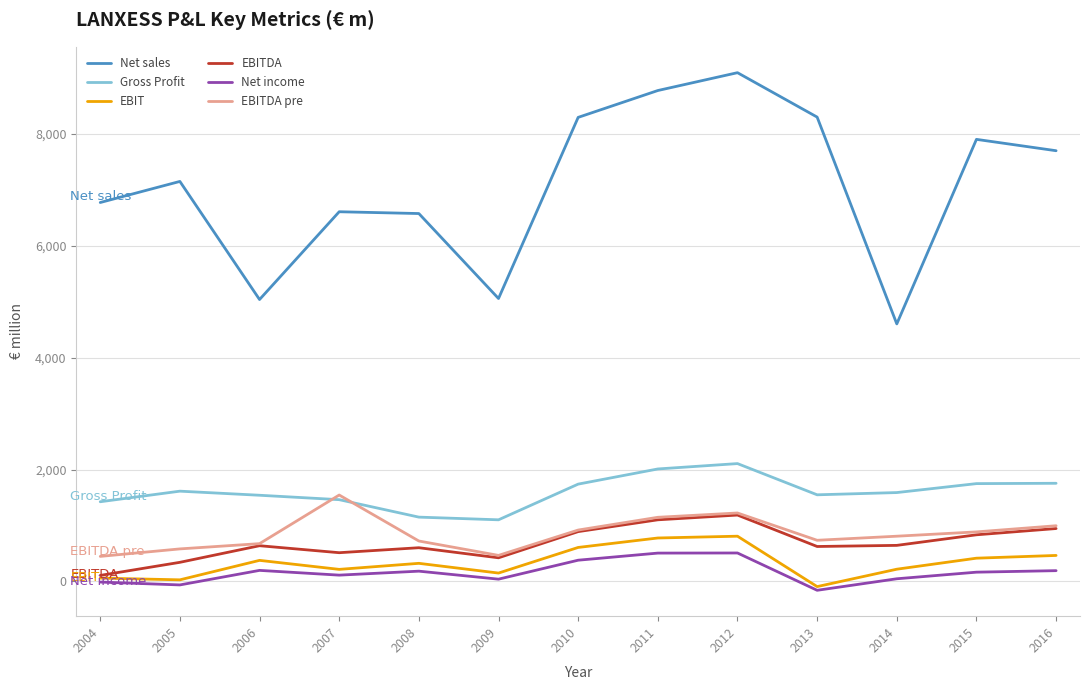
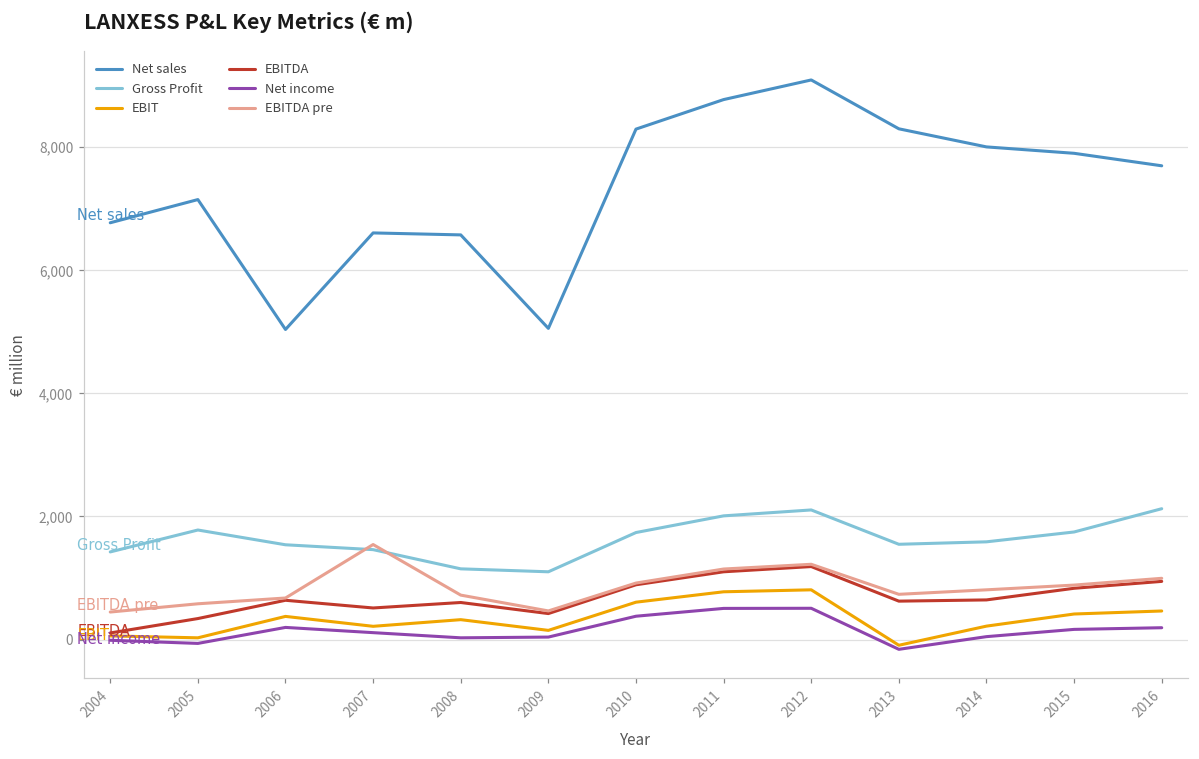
  {
    "Net sales": {
      "2004": "6,800",
      "2005": "7,200",
      "2006": "5,000",
      "2007": "6,600",
      "2008": "6,600",
      "2009": "5,100",
      "2010": "8,300",
      "2011": "8,800",
      "2012": "9,100",
      "2013": "8,300",
-     "2014": "4,600",
+     "2014": "8,000",
      "2015": "7,900",
      "2016": "7,700"
    },
    "Gross Profit": {
      "2004": "1,400",
-     "2005": "1,600",
+     "2005": "1,800",
      "2006": "1,500",
      "2007": "1,500",
      "2008": "1,100",
      "2009": "1,100",
      "2010": "1,700",
      "2011": "2,000",
      "2012": "2,100",
      "2013": "1,500",
      "2014": "1,600",
      "2015": "1,700",
-     "2016": "1,800"
+     "2016": "2,100"
    },
    "EBIT": {
      "2004": "100",
      "2005": "0",
      "2006": "400",
      "2007": "200",
      "2008": "300",
      "2009": "100",
      "2010": "600",
      "2011": "800",
      "2012": "800",
      "2013": "-100",
      "2014": "200",
      "2015": "400",
      "2016": "500"
    },
    "EBITDA": {
      "2004": "100",
      "2005": "300",
      "2007": "500",
      "2008": "600",
      "2013": "600",
      "2014": "600",
      "2015": "800",
      "2016": "900"
    },
    "Net income": {
      "2004": "0",
      "2005": "-100",
      "2006": "200",
      "2007": "100",
-     "2008": "200",
+     "2008": "0",
      "2009": "0",
      "2010": "400",
      "2011": "500",
      "2012": "500",
      "2013": "-200",
      "2014": "0",
      "2015": "200",
      "2016": "200"
    },
    "EBITDA pre": {
      "2004": "400",
      "2005": "600",
      "2007": "1,500",
      "2008": "700",
      "2013": "700",
      "2014": "800",
      "2015": "900",
      "2016": "1,000"
    }
  }
